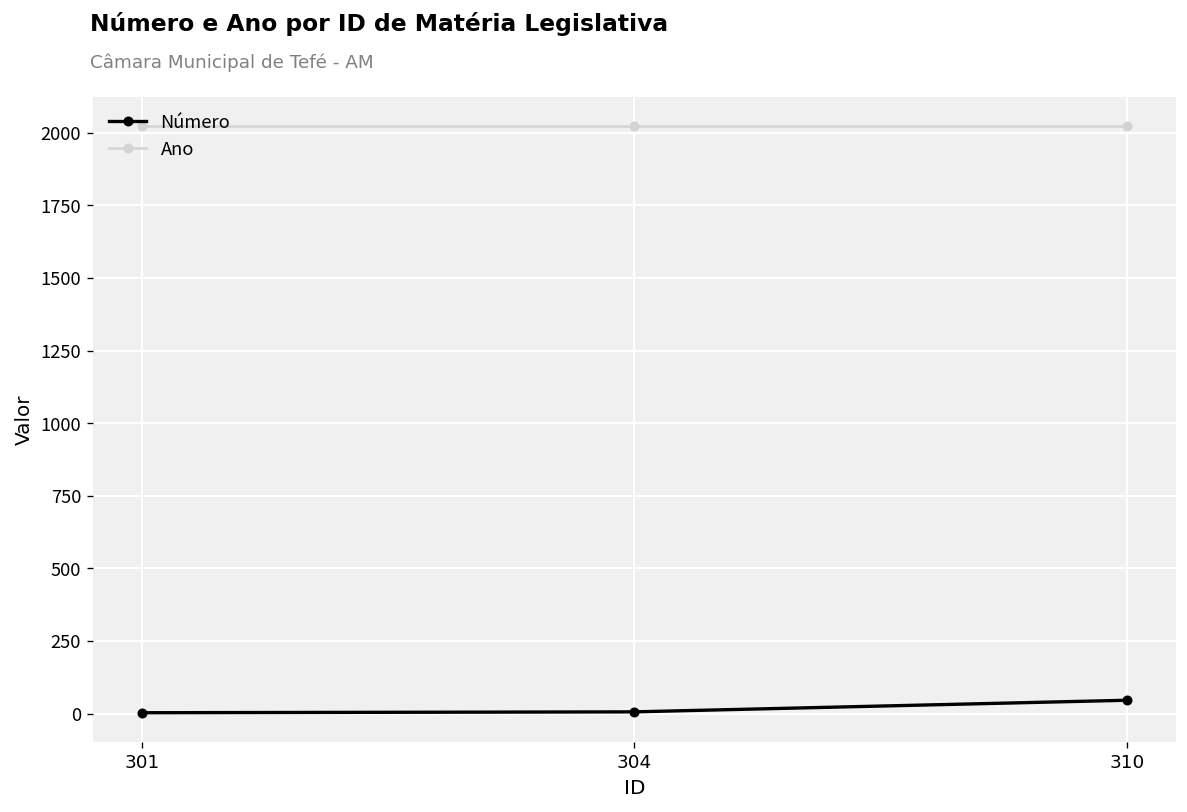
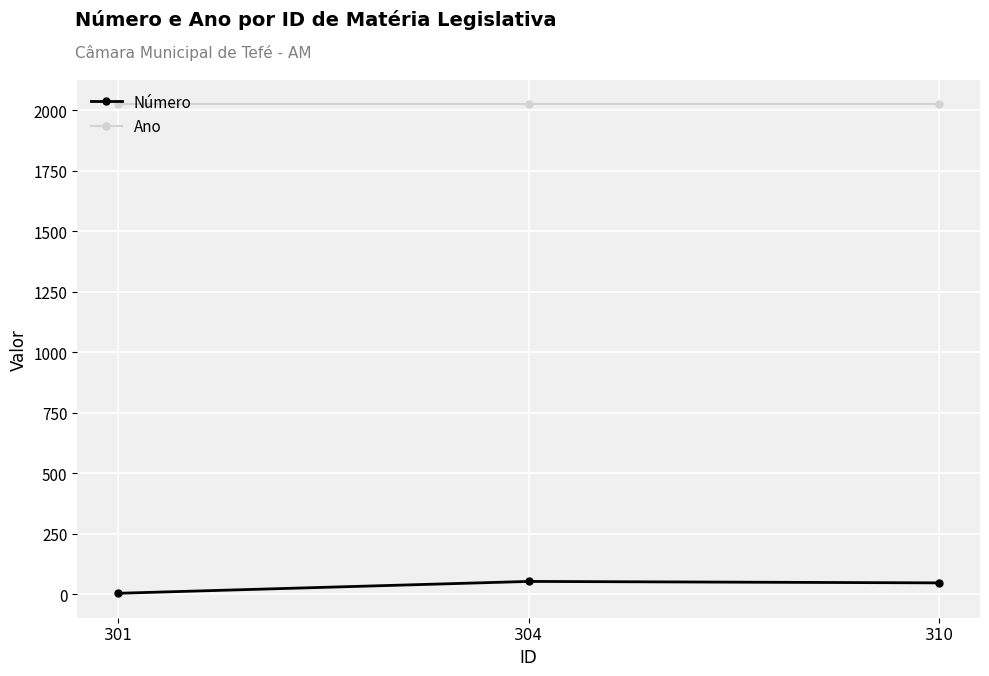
  {
    "Número": {
      "301": 0,
-     "304": 10,
+     "304": 50,
      "310": 50
    },
    "Ano": {
      "301": 2020,
      "304": 2020,
      "310": 2020
    }
  }
